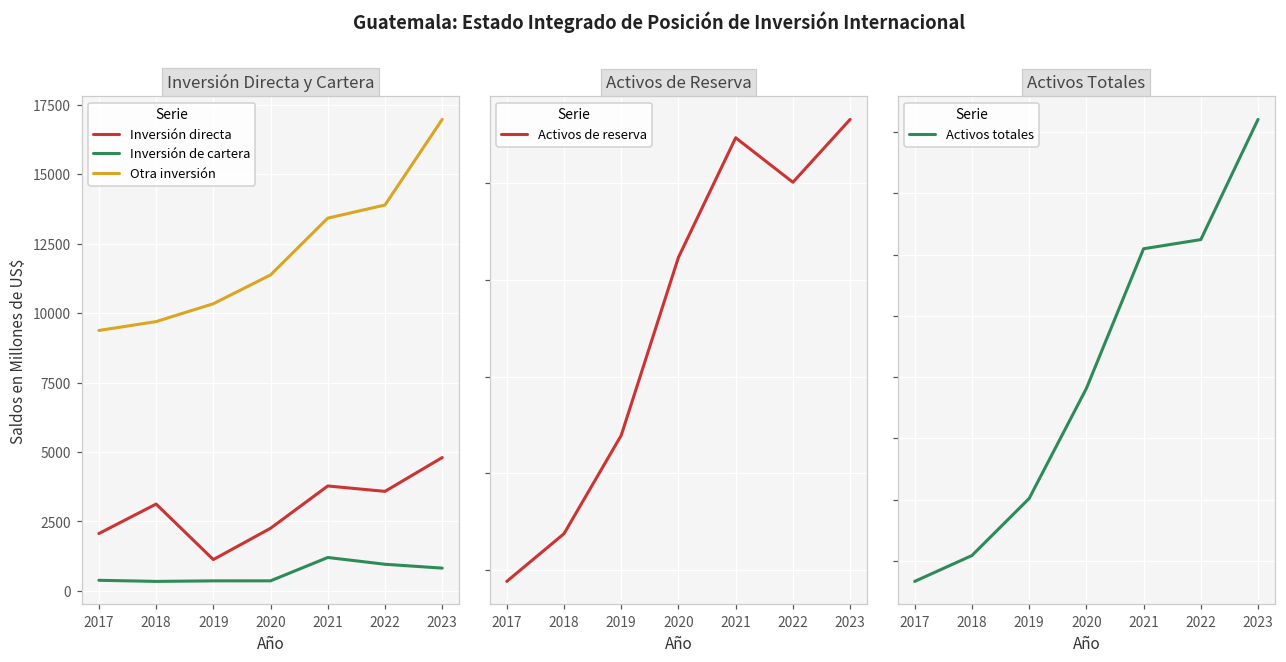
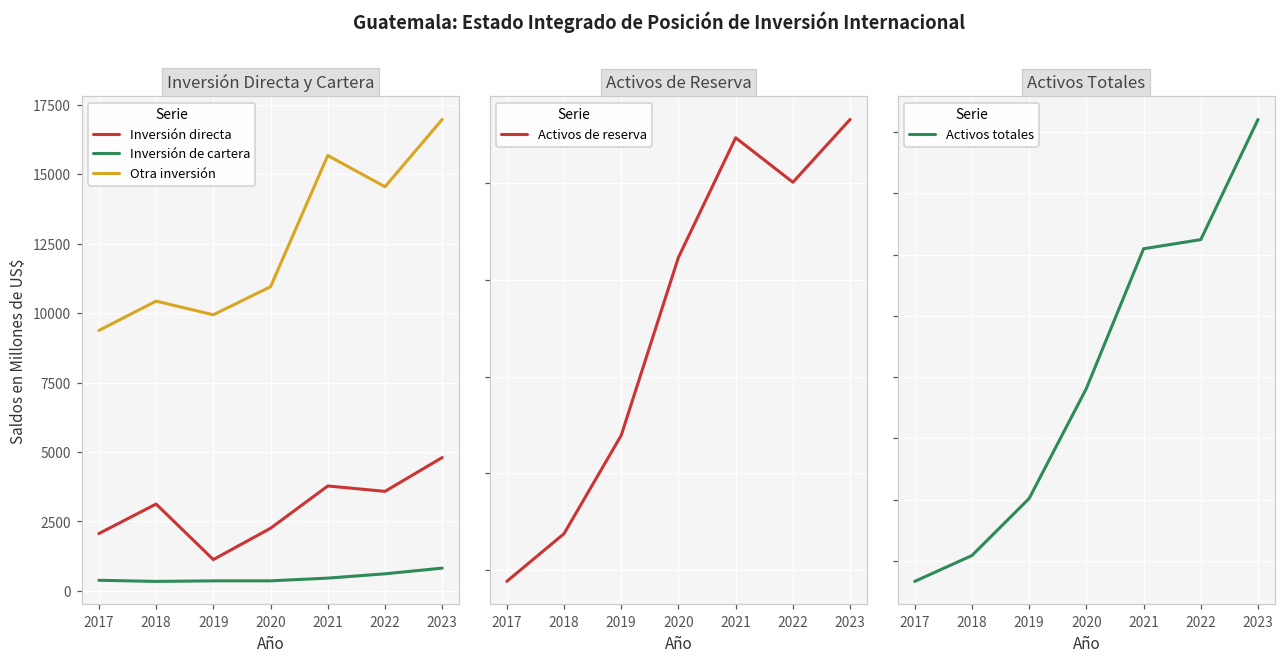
  {
    "Inversión Directa y Cartera": {
      "Inversión directa": {
        "2017": 2100,
        "2018": 3100,
        "2019": 1100,
        "2020": 2300,
        "2021": 3800,
        "2022": 3600,
        "2023": 4800
      },
      "Inversión de cartera": {
        "2017": 400,
        "2018": 300,
        "2019": 400,
        "2020": 400,
-       "2021": 1200,
-       "2022": 1000,
+       "2021": 500,
+       "2022": 600,
        "2023": 800
      },
      "Otra inversión": {
        "2017": 9400,
-       "2018": 9700,
-       "2019": 10300,
-       "2020": 11400,
-       "2021": 13400,
-       "2022": 13900,
+       "2018": 10400,
+       "2019": 9900,
+       "2020": 11000,
+       "2021": 15700,
+       "2022": 14500,
        "2023": 17000
      }
    }
  }
